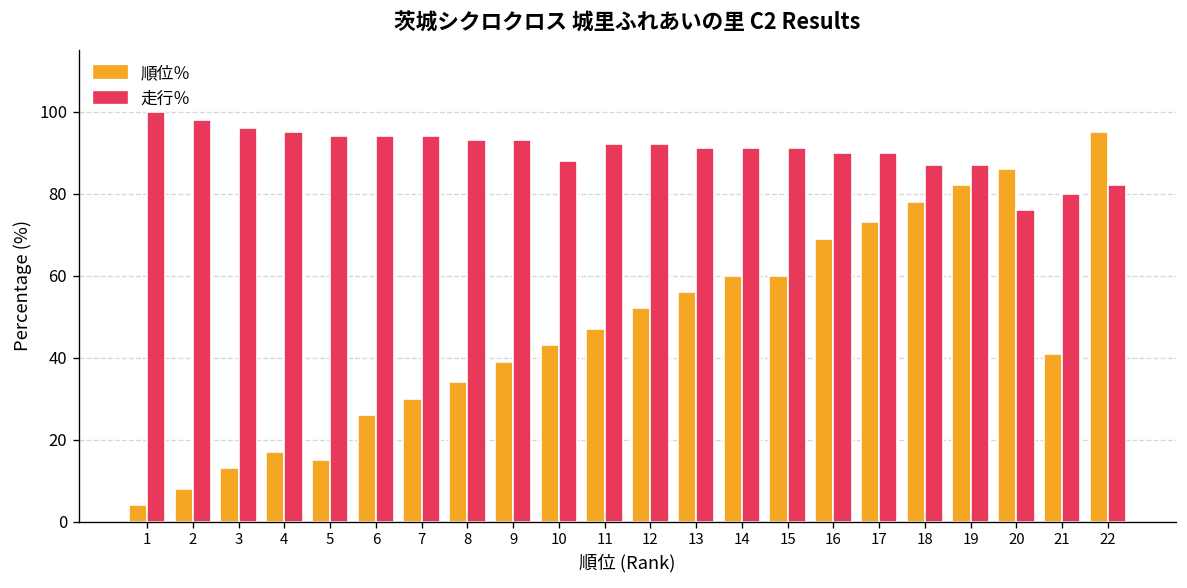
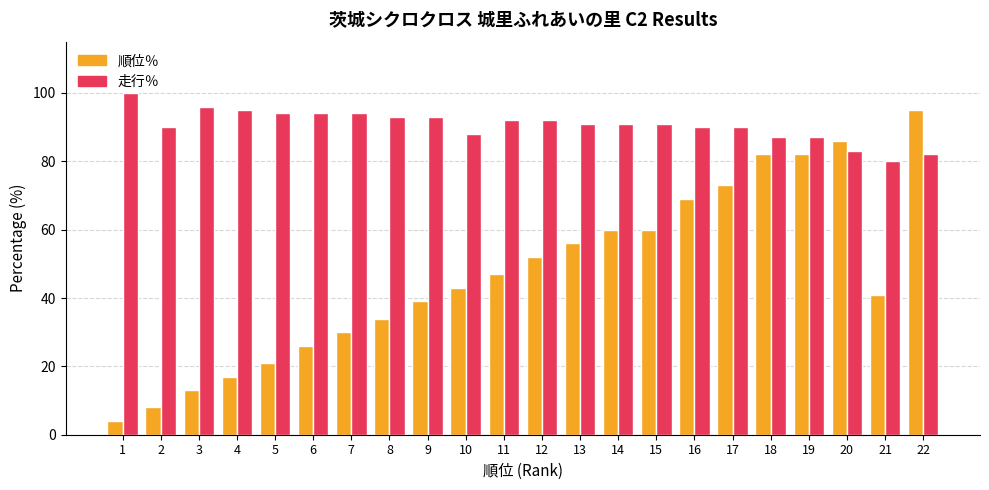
  {
    "順位％": {
      "1": 4,
      "2": 8,
      "3": 13,
      "4": 17,
-     "5": 15,
+     "5": 21,
      "6": 26,
      "7": 30,
      "8": 34,
      "9": 39,
      "10": 43,
      "11": 47,
      "12": 52,
      "13": 56,
      "14": 60,
      "15": 60,
      "16": 69,
      "17": 73,
-     "18": 78,
+     "18": 82,
      "19": 82,
      "20": 86,
      "21": 41,
      "22": 95
    },
    "走行％": {
      "1": 100,
-     "2": 98,
+     "2": 90,
      "3": 96,
      "4": 95,
      "5": 94,
      "6": 94,
      "7": 94,
      "8": 93,
      "9": 93,
      "10": 88,
      "11": 92,
      "12": 92,
      "13": 91,
      "14": 91,
      "15": 91,
      "16": 90,
      "17": 90,
      "18": 87,
      "19": 87,
-     "20": 76,
+     "20": 83,
      "21": 80,
      "22": 82
    }
  }
